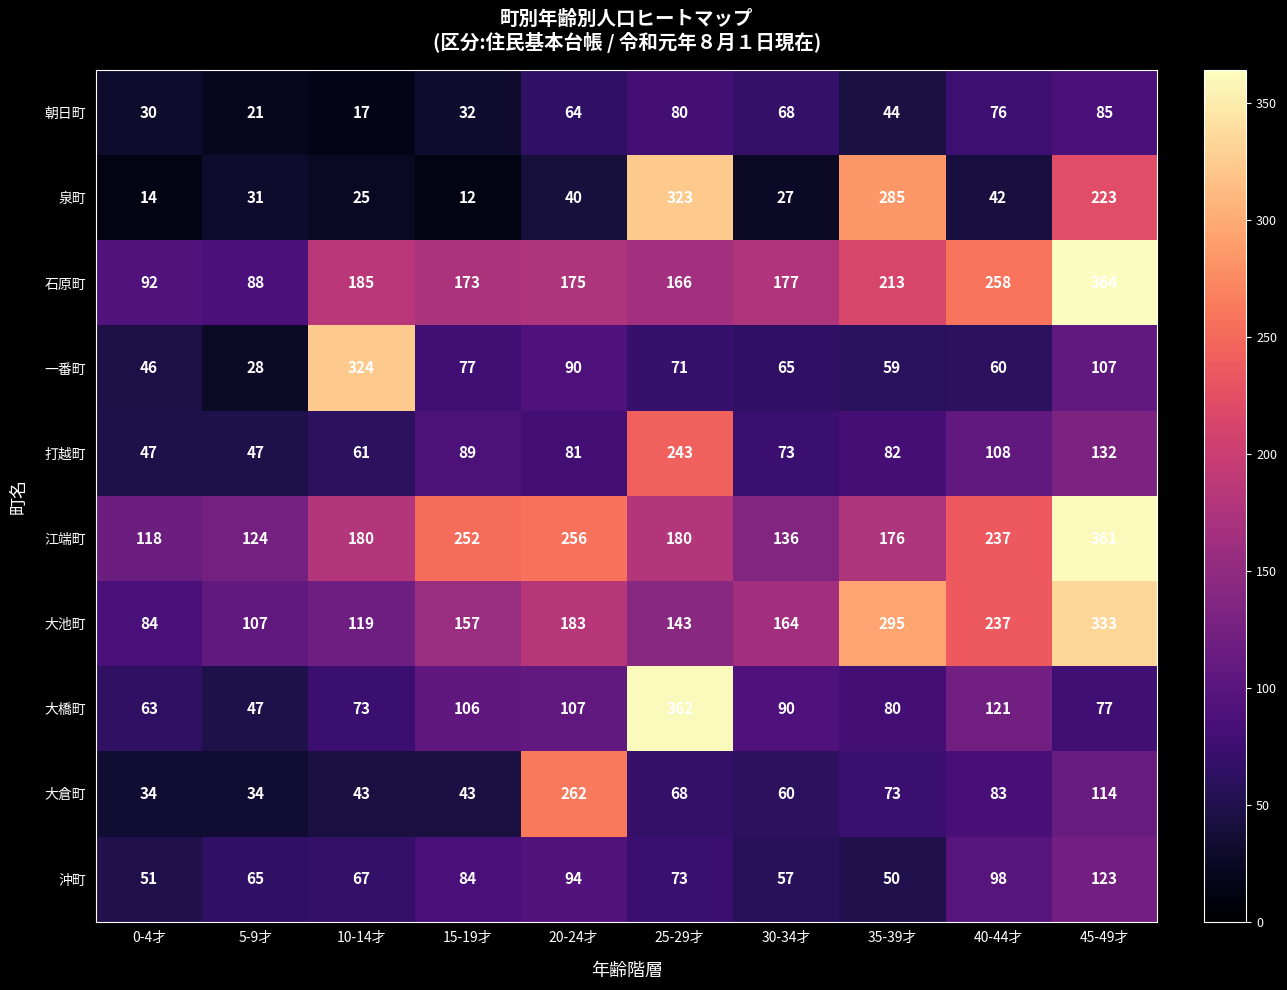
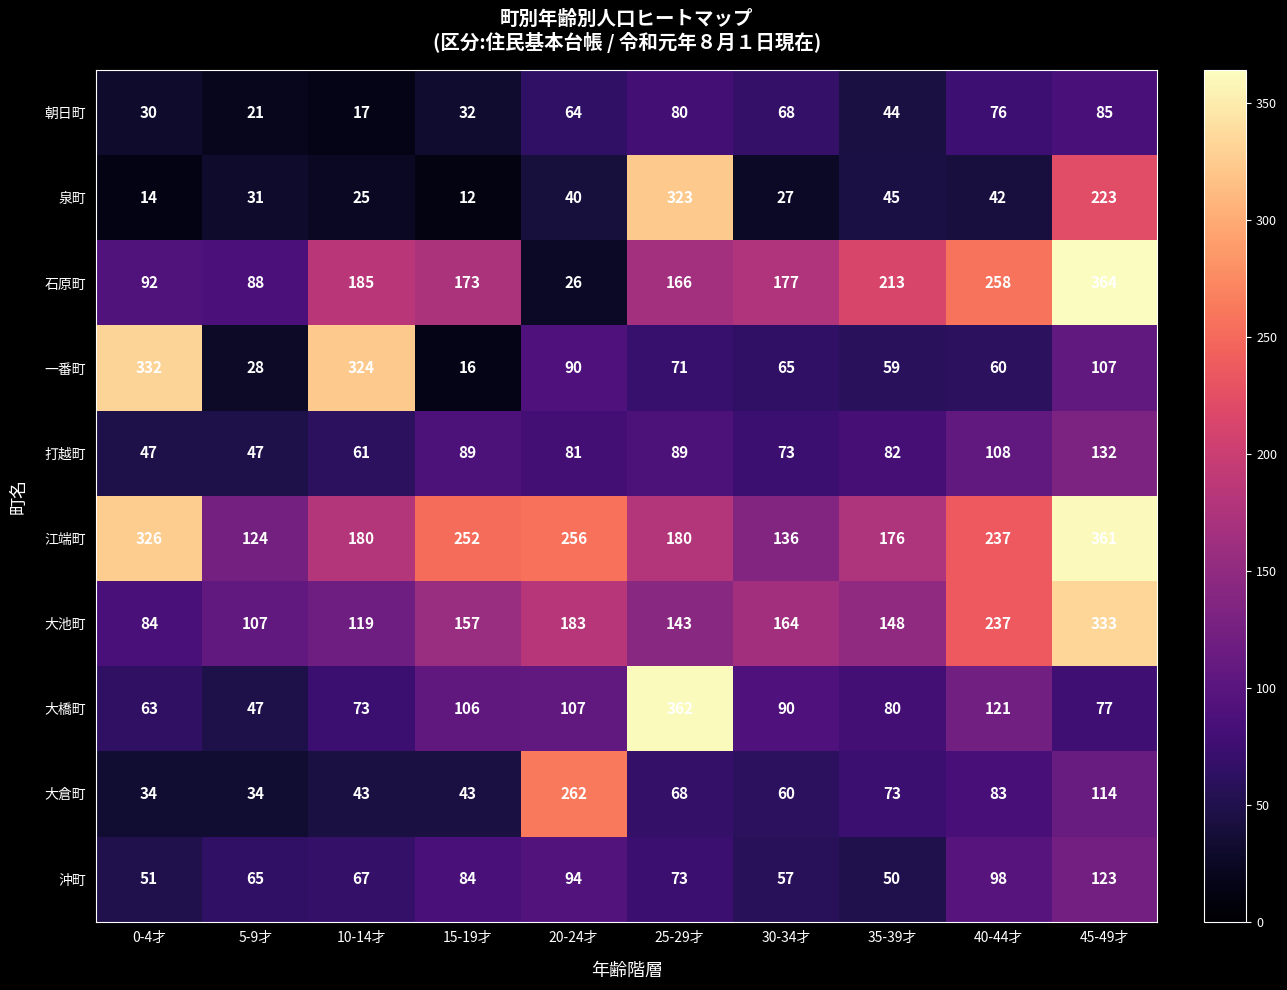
  {
    "朝日町": {
      "0-4才": 30,
      "5-9才": 21,
      "10-14才": 17,
      "15-19才": 32,
      "20-24才": 64,
      "25-29才": 80,
      "30-34才": 68,
      "35-39才": 44,
      "40-44才": 76,
      "45-49才": 85
    },
    "泉町": {
      "0-4才": 14,
      "5-9才": 31,
      "10-14才": 25,
      "15-19才": 12,
      "20-24才": 40,
      "25-29才": 323,
      "30-34才": 27,
-     "35-39才": 285,
+     "35-39才": 45,
      "40-44才": 42,
      "45-49才": 223
    },
    "石原町": {
      "0-4才": 92,
      "5-9才": 88,
      "10-14才": 185,
      "15-19才": 173,
-     "20-24才": 175,
+     "20-24才": 26,
      "25-29才": 166,
      "30-34才": 177,
      "35-39才": 213,
      "40-44才": 258,
      "45-49才": 364
    },
    "一番町": {
-     "0-4才": 46,
+     "0-4才": 332,
      "5-9才": 28,
      "10-14才": 324,
-     "15-19才": 77,
+     "15-19才": 16,
      "20-24才": 90,
      "25-29才": 71,
      "30-34才": 65,
      "35-39才": 59,
      "40-44才": 60,
      "45-49才": 107
    },
    "打越町": {
      "0-4才": 47,
      "5-9才": 47,
      "10-14才": 61,
      "15-19才": 89,
      "20-24才": 81,
-     "25-29才": 243,
+     "25-29才": 89,
      "30-34才": 73,
      "35-39才": 82,
      "40-44才": 108,
      "45-49才": 132
    },
    "江端町": {
-     "0-4才": 118,
+     "0-4才": 326,
      "5-9才": 124,
      "10-14才": 180,
      "15-19才": 252,
      "20-24才": 256,
      "25-29才": 180,
      "30-34才": 136,
      "35-39才": 176,
      "40-44才": 237,
      "45-49才": 361
    },
    "大池町": {
      "0-4才": 84,
      "5-9才": 107,
      "10-14才": 119,
      "15-19才": 157,
      "20-24才": 183,
      "25-29才": 143,
      "30-34才": 164,
-     "35-39才": 295,
+     "35-39才": 148,
      "40-44才": 237,
      "45-49才": 333
    },
    "大橋町": {
      "0-4才": 63,
      "5-9才": 47,
      "10-14才": 73,
      "15-19才": 106,
      "20-24才": 107,
      "25-29才": 362,
      "30-34才": 90,
      "35-39才": 80,
      "40-44才": 121,
      "45-49才": 77
    },
    "大倉町": {
      "0-4才": 34,
      "5-9才": 34,
      "10-14才": 43,
      "15-19才": 43,
      "20-24才": 262,
      "25-29才": 68,
      "30-34才": 60,
      "35-39才": 73,
      "40-44才": 83,
      "45-49才": 114
    },
    "沖町": {
      "0-4才": 51,
      "5-9才": 65,
      "10-14才": 67,
      "15-19才": 84,
      "20-24才": 94,
      "25-29才": 73,
      "30-34才": 57,
      "35-39才": 50,
      "40-44才": 98,
      "45-49才": 123
    }
  }
